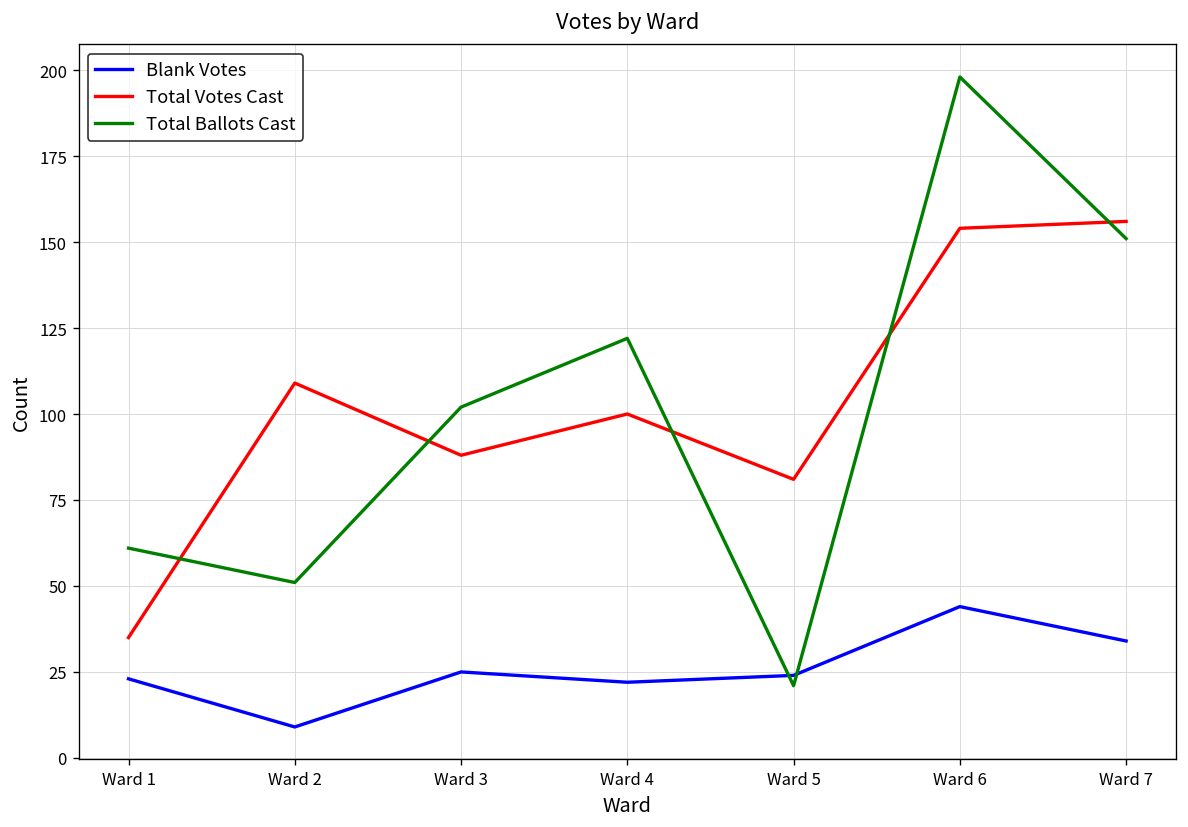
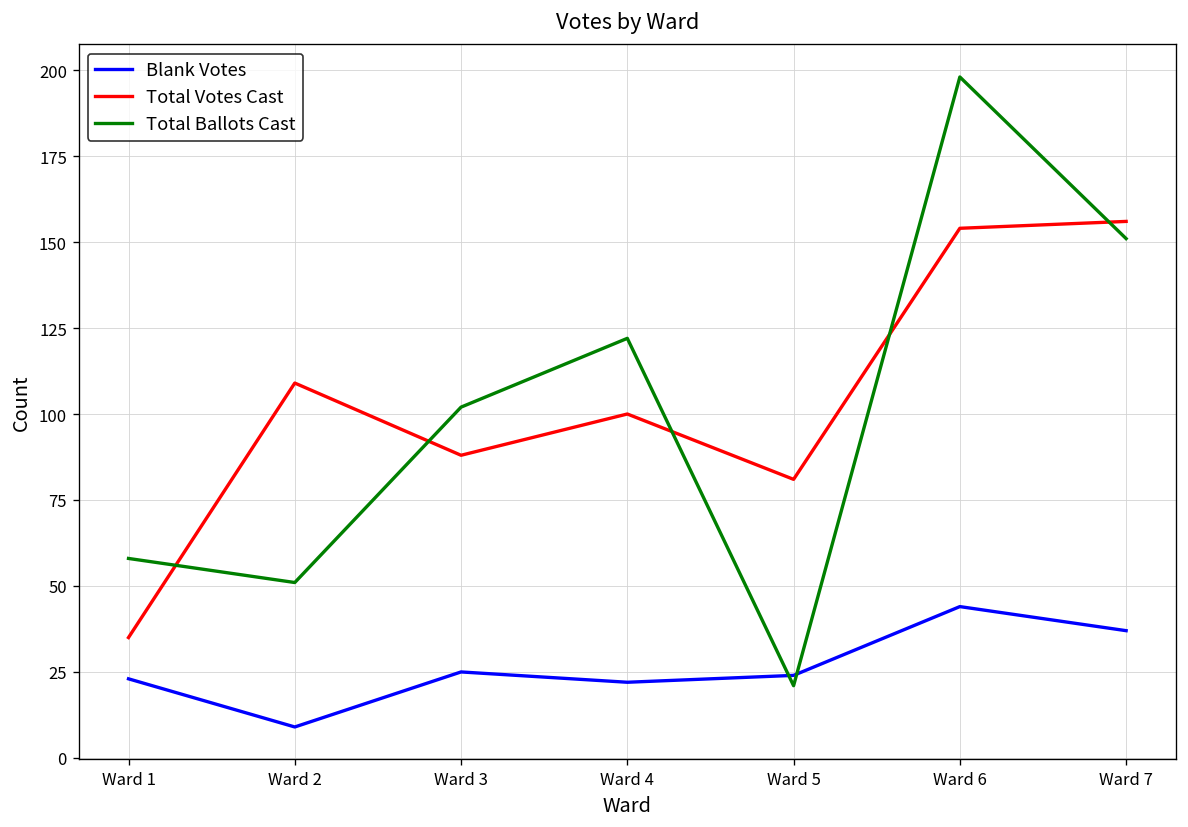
  {
    "Blank Votes": {
      "Ward 1": 23,
      "Ward 2": 9,
      "Ward 3": 25,
      "Ward 4": 22,
      "Ward 5": 24,
      "Ward 6": 44,
-     "Ward 7": 34
+     "Ward 7": 37
    },
    "Total Votes Cast": {
      "Ward 1": 35,
      "Ward 2": 109,
      "Ward 3": 88,
      "Ward 4": 100,
      "Ward 5": 81,
      "Ward 6": 154,
      "Ward 7": 156
    },
    "Total Ballots Cast": {
-     "Ward 1": 61,
+     "Ward 1": 58,
      "Ward 2": 51,
      "Ward 3": 102,
      "Ward 4": 122,
      "Ward 5": 21,
      "Ward 6": 198,
      "Ward 7": 151
    }
  }
